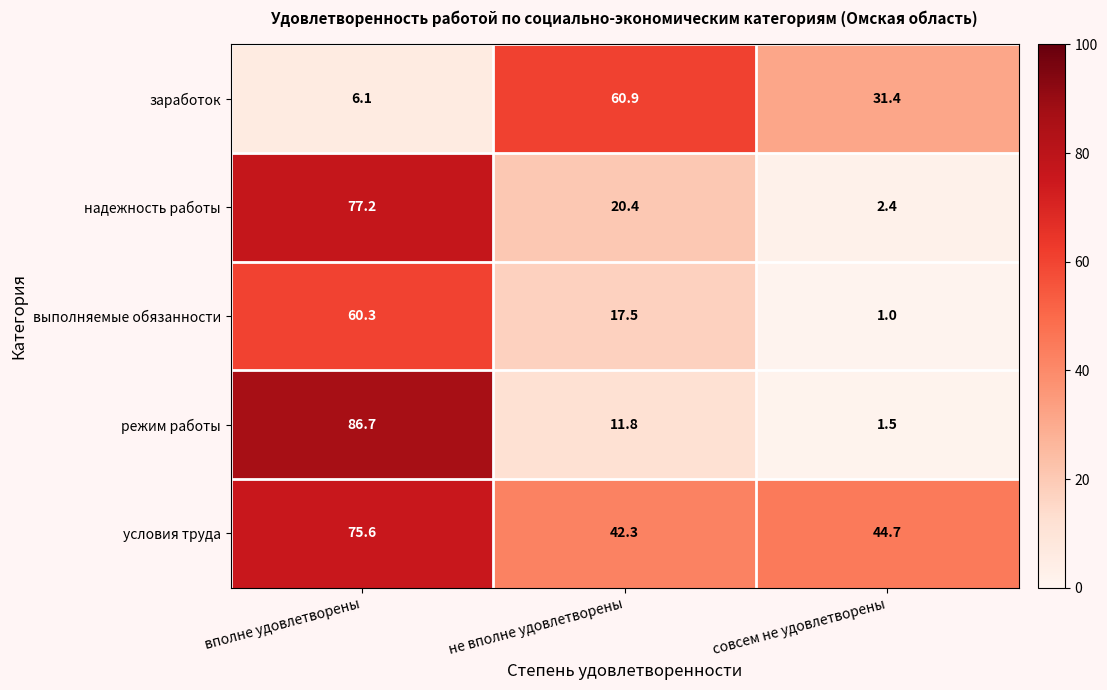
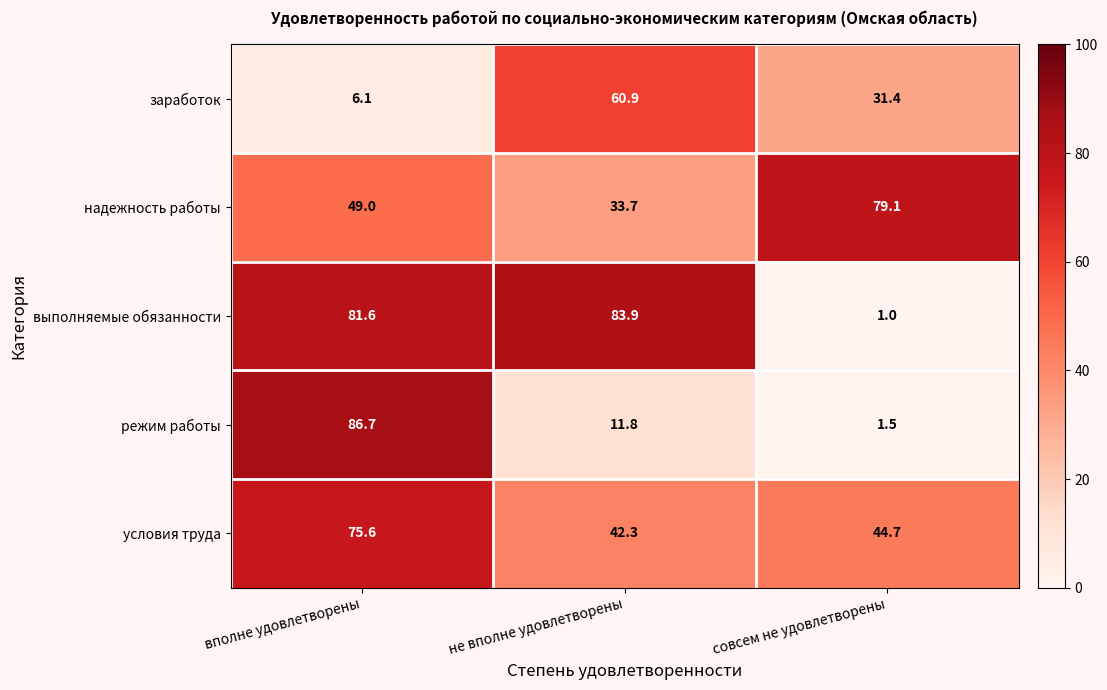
  {
    "заработок": {
      "вполне удовлетворены": 6.1,
      "не вполне удовлетворены": 60.9,
      "совсем не удовлетворены": 31.4
    },
    "надежность работы": {
-     "вполне удовлетворены": 77.2,
-     "не вполне удовлетворены": 20.4,
-     "совсем не удовлетворены": 2.4
+     "вполне удовлетворены": 49.0,
+     "не вполне удовлетворены": 33.7,
+     "совсем не удовлетворены": 79.1
    },
    "выполняемые обязанности": {
-     "вполне удовлетворены": 60.3,
-     "не вполне удовлетворены": 17.5,
+     "вполне удовлетворены": 81.6,
+     "не вполне удовлетворены": 83.9,
      "совсем не удовлетворены": 1.0
    },
    "режим работы": {
      "вполне удовлетворены": 86.7,
      "не вполне удовлетворены": 11.8,
      "совсем не удовлетворены": 1.5
    },
    "условия труда": {
      "вполне удовлетворены": 75.6,
      "не вполне удовлетворены": 42.3,
      "совсем не удовлетворены": 44.7
    }
  }
